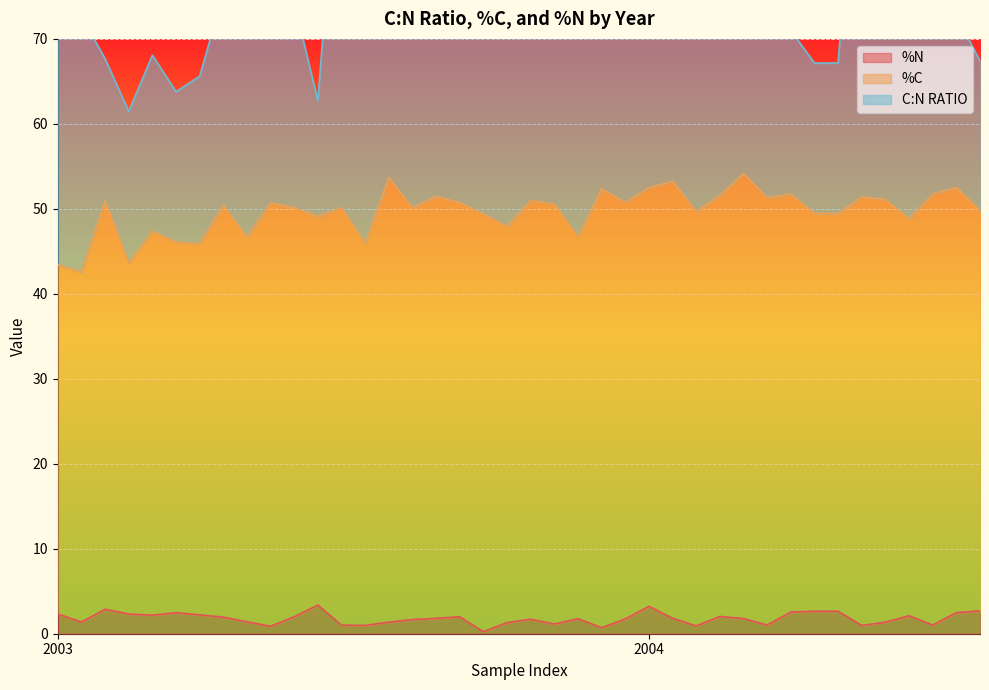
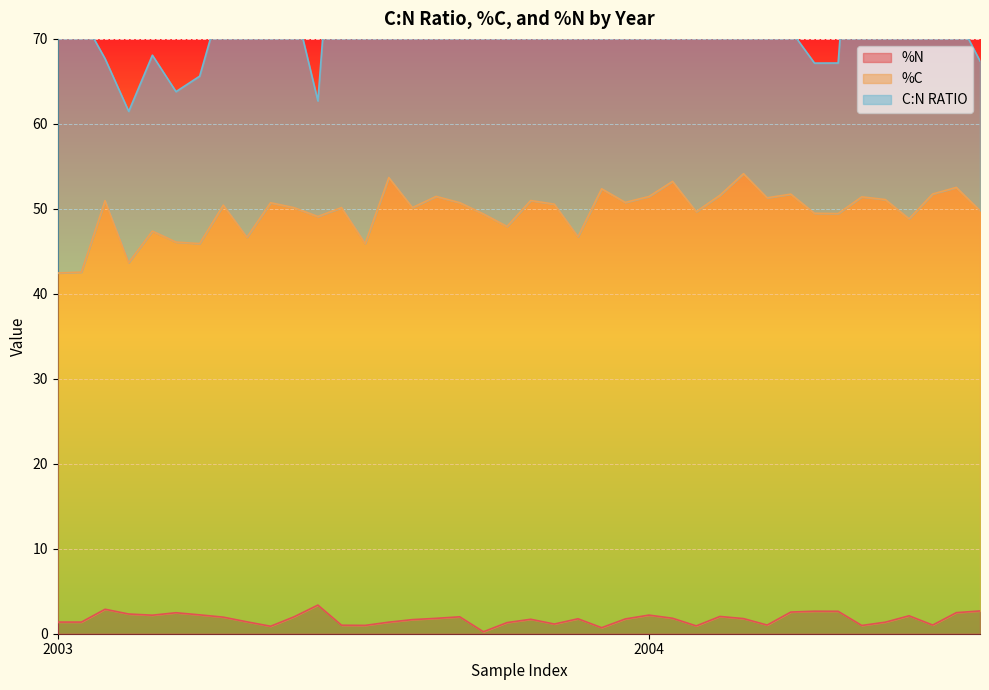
  {
    "%N": {
-     "2003": 2,
-     "2004": 3
+     "2003": 1,
+     "2004": 2
    },
    "%C": {
      "2003": 41,
      "2004": 49
    }
  }
